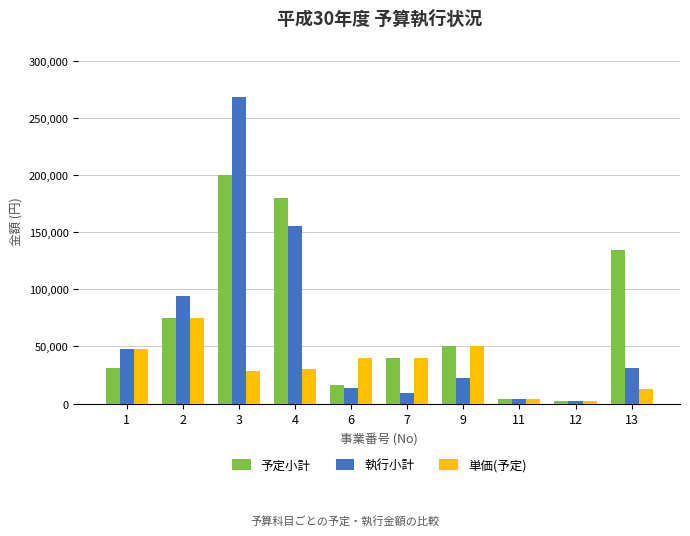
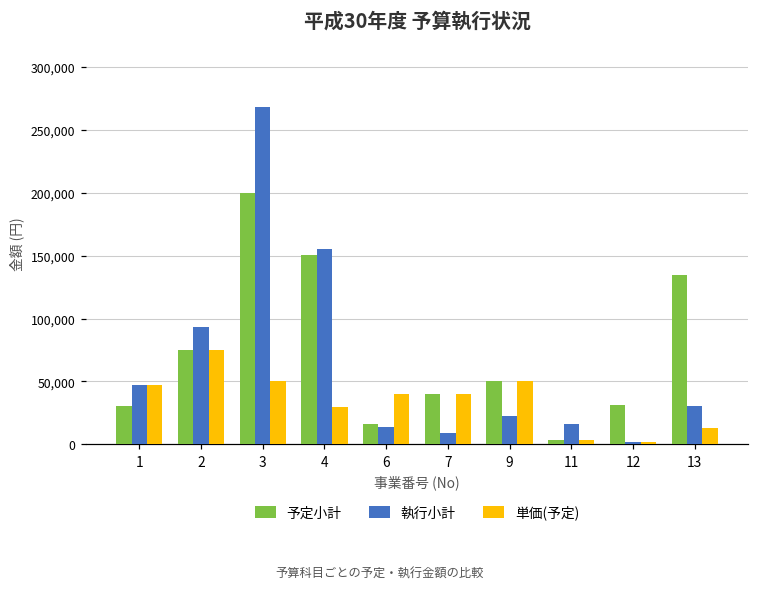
  {
    "予定小計": {
      "1": "31,000",
      "2": "75,000",
      "3": "200,000",
-     "4": "180,000",
+     "4": "151,000",
      "6": "16,000",
      "7": "40,000",
      "9": "50,000",
      "11": "4,000",
-     "12": "2,000",
+     "12": "31,000",
      "13": "134,000"
    },
    "執行小計": {
      "1": "47,000",
      "2": "94,000",
      "3": "268,000",
      "4": "155,000",
      "6": "14,000",
      "7": "9,000",
      "9": "22,000",
-     "11": "4,000",
+     "11": "16,000",
      "13": "31,000"
    },
    "単価(予定)": {
      "1": "47,000",
      "2": "75,000",
-     "3": "29,000",
+     "3": "50,000",
      "4": "30,000",
      "6": "40,000",
      "7": "40,000",
      "9": "50,000",
      "11": "4,000",
      "13": "13,000"
    }
  }
